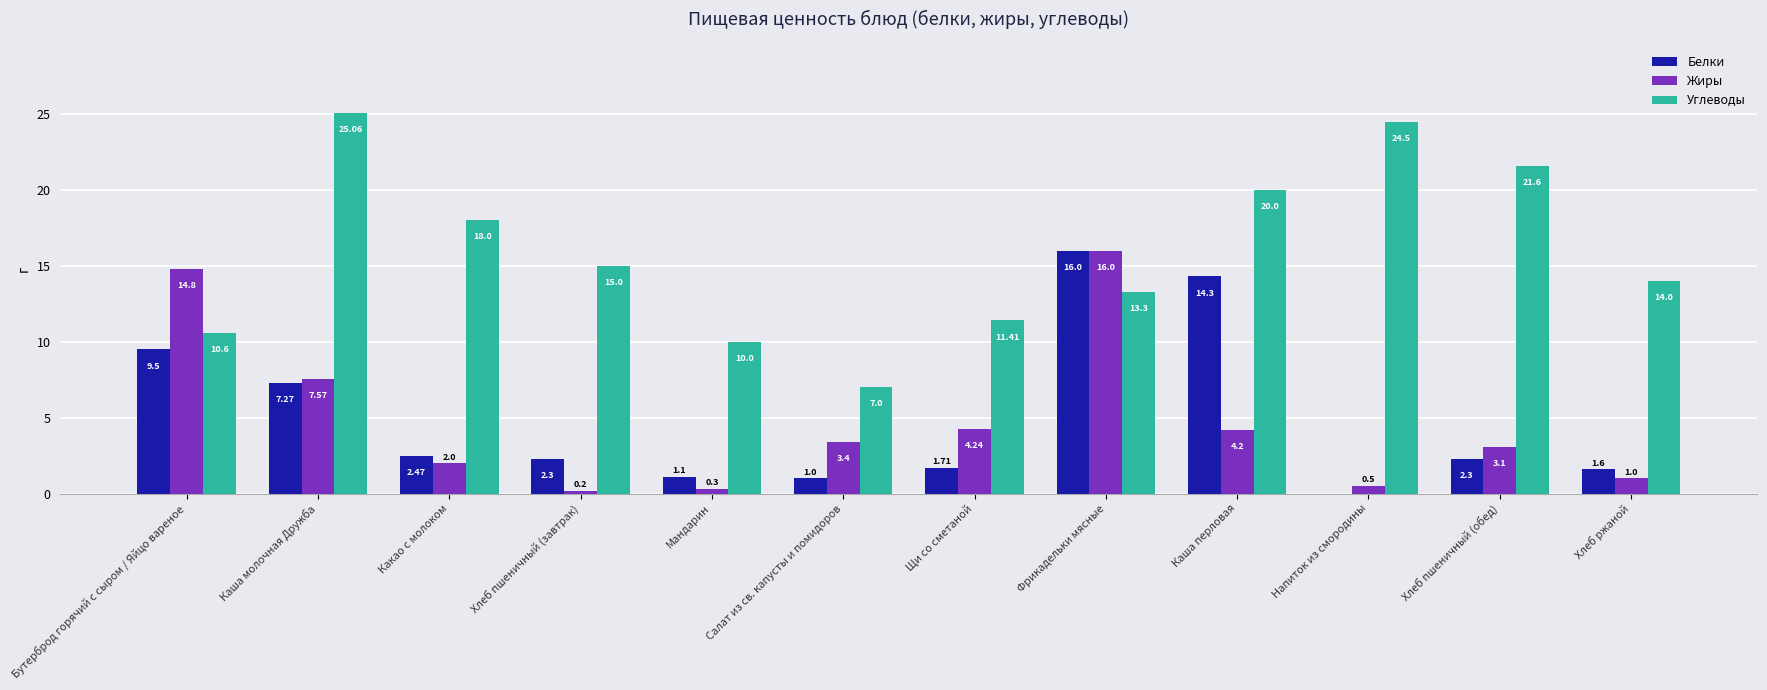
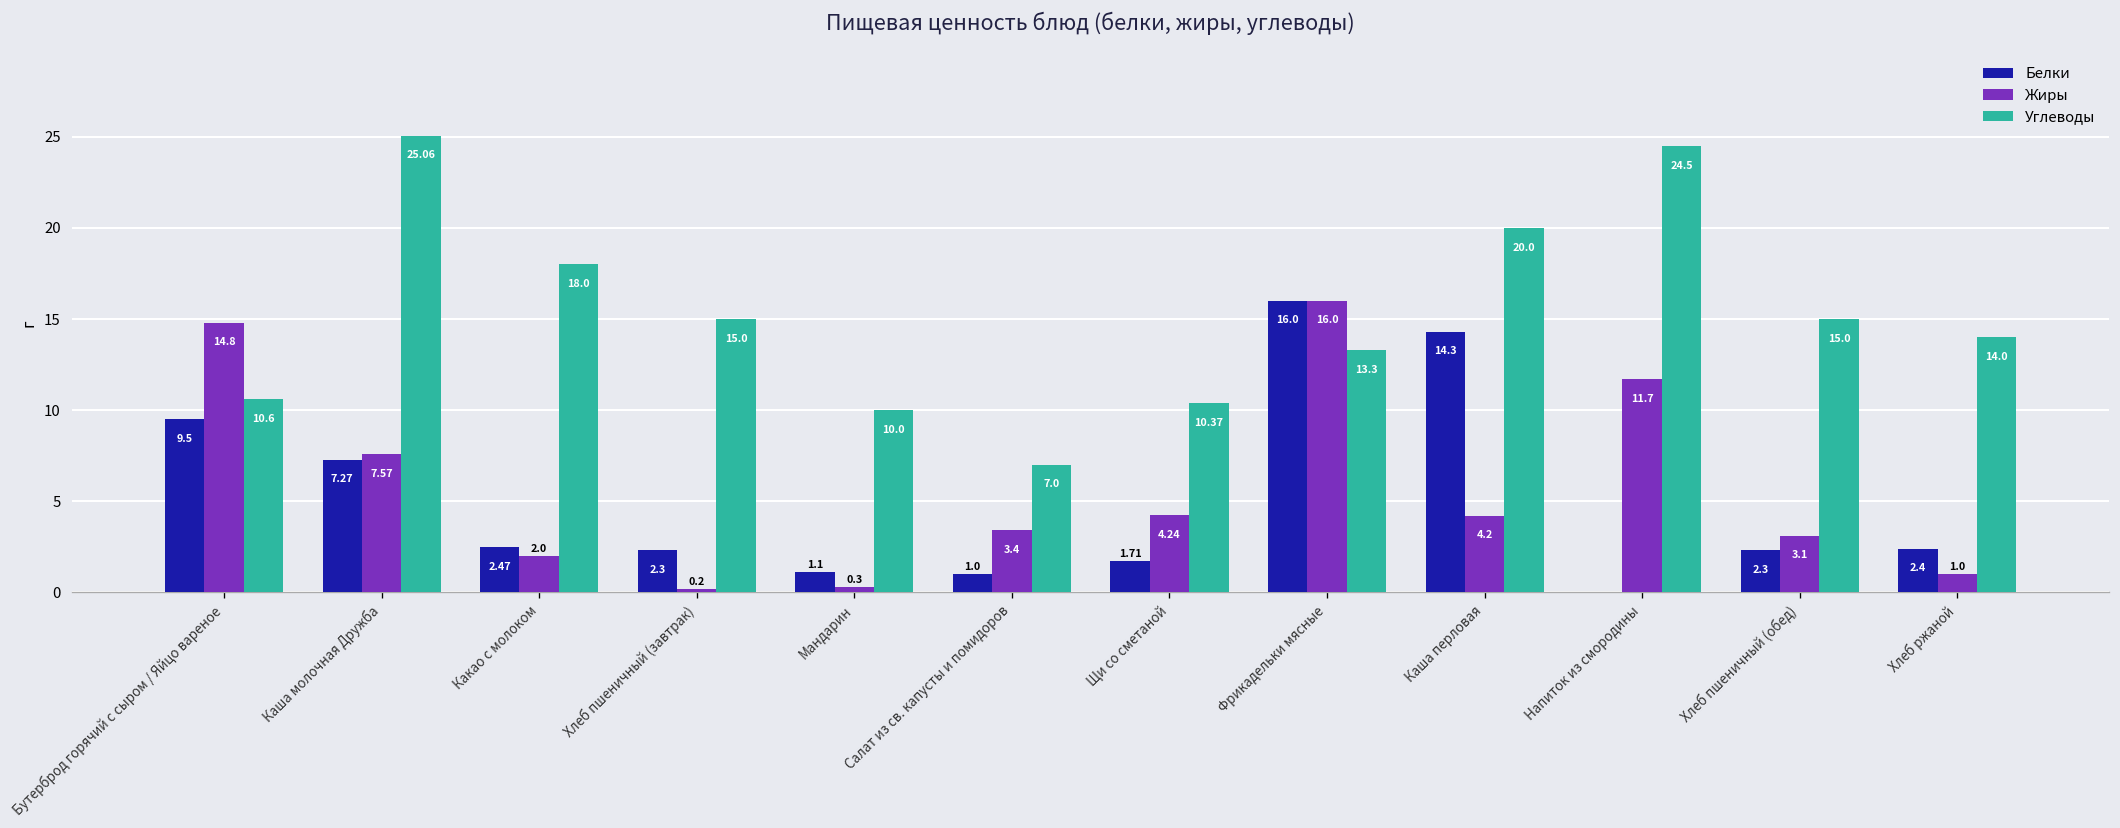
  {
    "Белки": {
      "Бутерброд горячий с сыром / Яйцо вареное": 9.5,
      "Каша молочная Дружба": 7.27,
      "Какао с молоком": 2.47,
      "Хлеб пшеничный (завтрак)": 2.3,
      "Мандарин": 1.1,
      "Салат из св. капусты и помидоров": 1.0,
      "Щи со сметаной": 1.71,
      "Фрикадельки мясные": 16.0,
      "Каша перловая": 14.3,
      "Хлеб пшеничный (обед)": 2.3,
-     "Хлеб ржаной": 1.6
+     "Хлеб ржаной": 2.4
    },
    "Жиры": {
      "Бутерброд горячий с сыром / Яйцо вареное": 14.8,
      "Каша молочная Дружба": 7.57,
      "Какао с молоком": 2.0,
      "Хлеб пшеничный (завтрак)": 0.2,
      "Мандарин": 0.3,
      "Салат из св. капусты и помидоров": 3.4,
      "Щи со сметаной": 4.24,
      "Фрикадельки мясные": 16.0,
      "Каша перловая": 4.2,
-     "Напиток из смородины": 0.5,
+     "Напиток из смородины": 11.7,
      "Хлеб пшеничный (обед)": 3.1,
      "Хлеб ржаной": 1.0
    },
    "Углеводы": {
      "Бутерброд горячий с сыром / Яйцо вареное": 10.6,
      "Каша молочная Дружба": 25.06,
      "Какао с молоком": 18.0,
      "Хлеб пшеничный (завтрак)": 15.0,
      "Мандарин": 10.0,
      "Салат из св. капусты и помидоров": 7.0,
-     "Щи со сметаной": 11.41,
+     "Щи со сметаной": 10.37,
      "Фрикадельки мясные": 13.3,
      "Каша перловая": 20.0,
      "Напиток из смородины": 24.5,
-     "Хлеб пшеничный (обед)": 21.6,
+     "Хлеб пшеничный (обед)": 15.0,
      "Хлеб ржаной": 14.0
    }
  }
